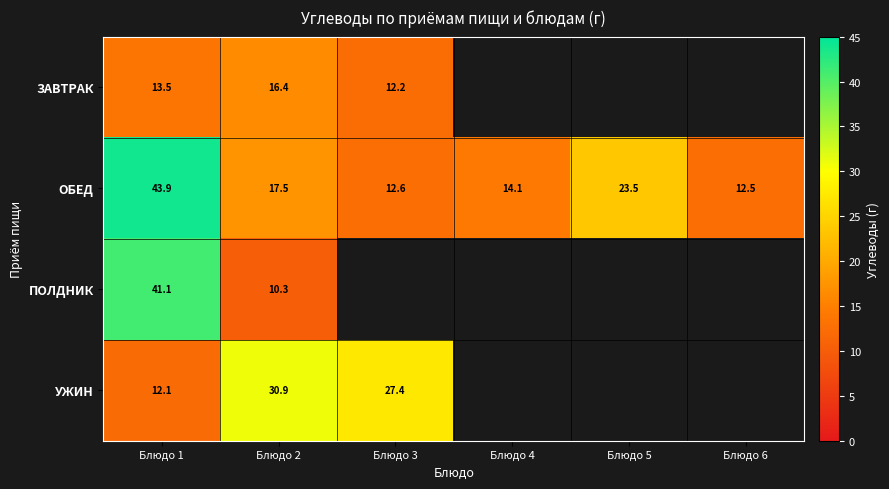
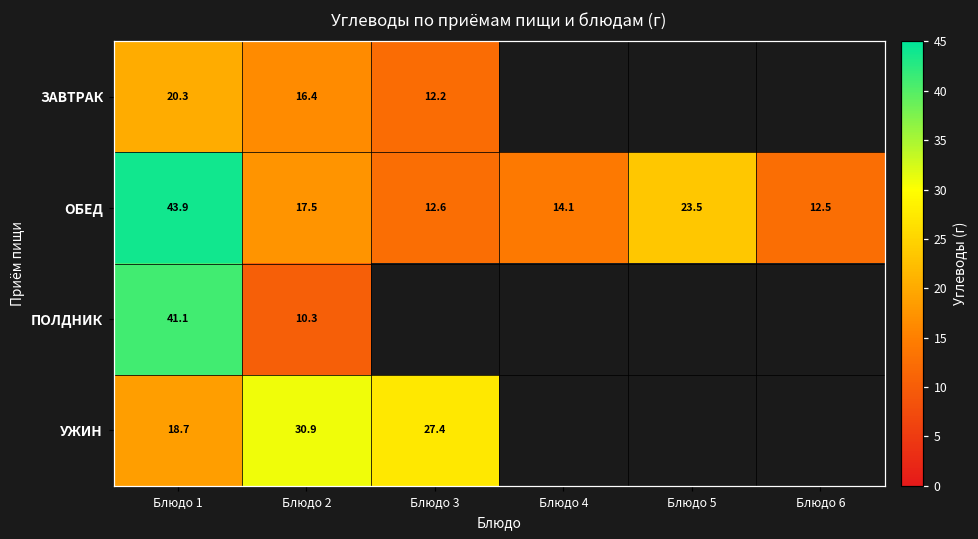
  {
    "ЗАВТРАК": {
-     "Блюдо 1": 13.5,
+     "Блюдо 1": 20.3,
      "Блюдо 2": 16.4,
      "Блюдо 3": 12.2
    },
    "ОБЕД": {
      "Блюдо 1": 43.9,
      "Блюдо 2": 17.5,
      "Блюдо 3": 12.6,
      "Блюдо 4": 14.1,
      "Блюдо 5": 23.5,
      "Блюдо 6": 12.5
    },
    "ПОЛДНИК": {
      "Блюдо 1": 41.1,
      "Блюдо 2": 10.3
    },
    "УЖИН": {
-     "Блюдо 1": 12.1,
+     "Блюдо 1": 18.7,
      "Блюдо 2": 30.9,
      "Блюдо 3": 27.4
    }
  }
